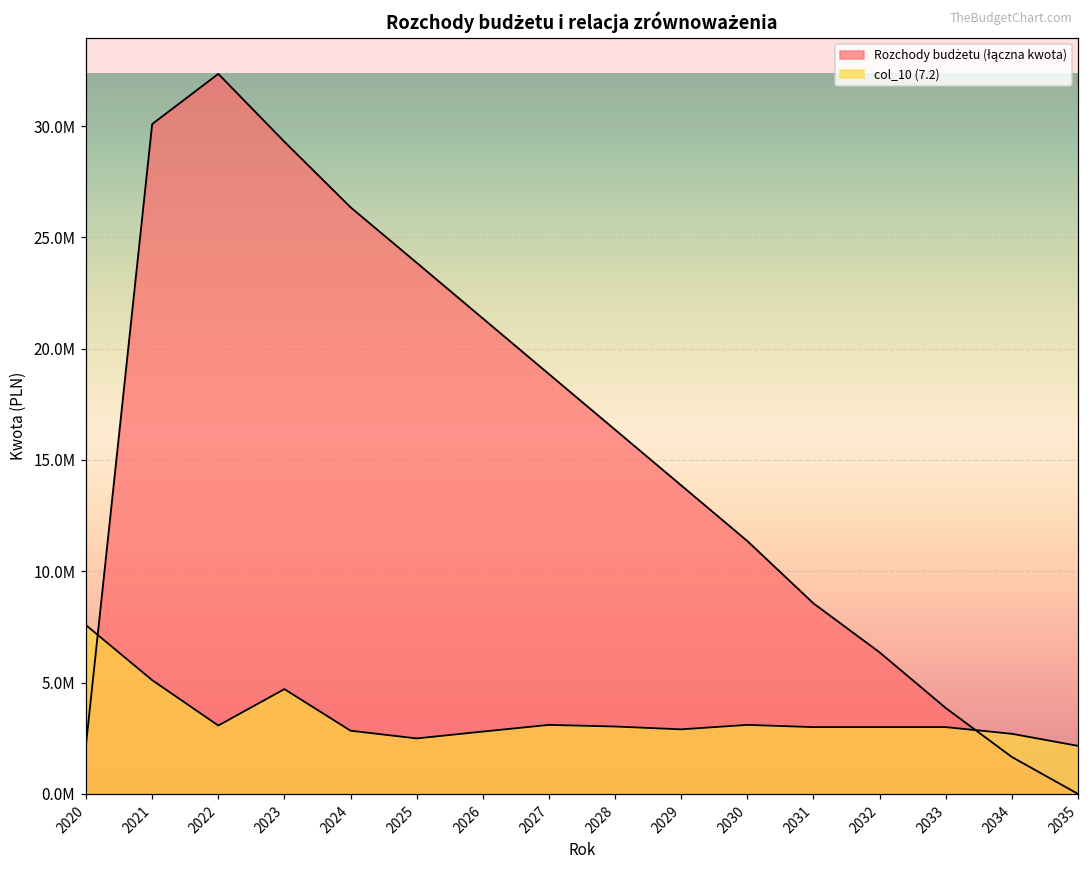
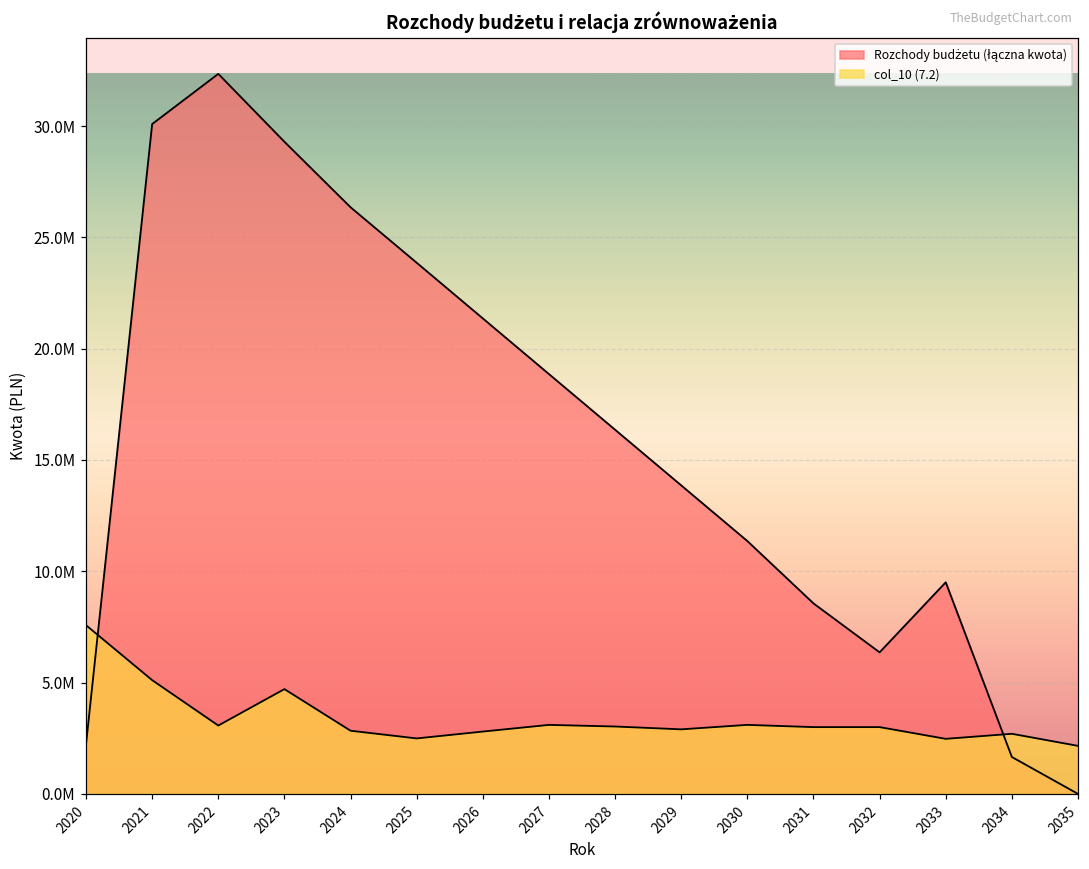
  {
    "Rozchody budżetu (łączna kwota)": {
      "2020": 2200000,
      "2021": 30100000,
      "2022": 32300000,
      "2023": 29300000,
      "2024": 26300000,
      "2025": 23900000,
      "2026": 21400000,
      "2027": 18900000,
      "2028": 16400000,
      "2029": 13900000,
      "2030": 11400000,
      "2031": 8600000,
      "2032": 6400000,
-     "2033": 3900000,
+     "2033": 9500000,
      "2034": 1700000,
      "2035": 0
    },
    "col_10 (7.2)": {
      "2020": 7600000,
      "2021": 5100000,
      "2022": 3100000,
      "2023": 4700000,
      "2024": 2800000,
      "2025": 2500000,
      "2026": 2800000,
      "2027": 3100000,
      "2028": 3000000,
      "2029": 2900000,
      "2030": 3100000,
      "2031": 3000000,
      "2032": 3000000,
-     "2033": 3000000,
+     "2033": 2500000,
      "2034": 2700000,
      "2035": 2200000
    }
  }
